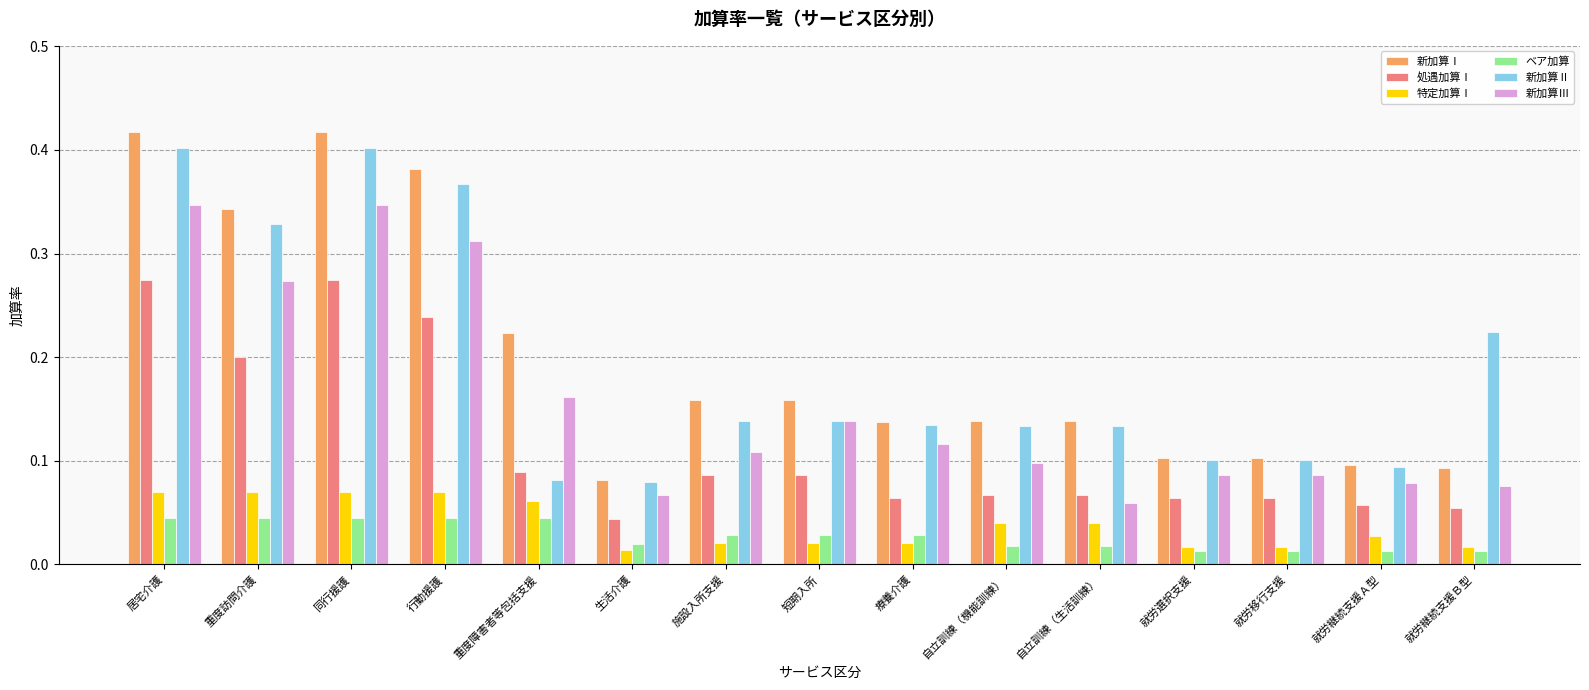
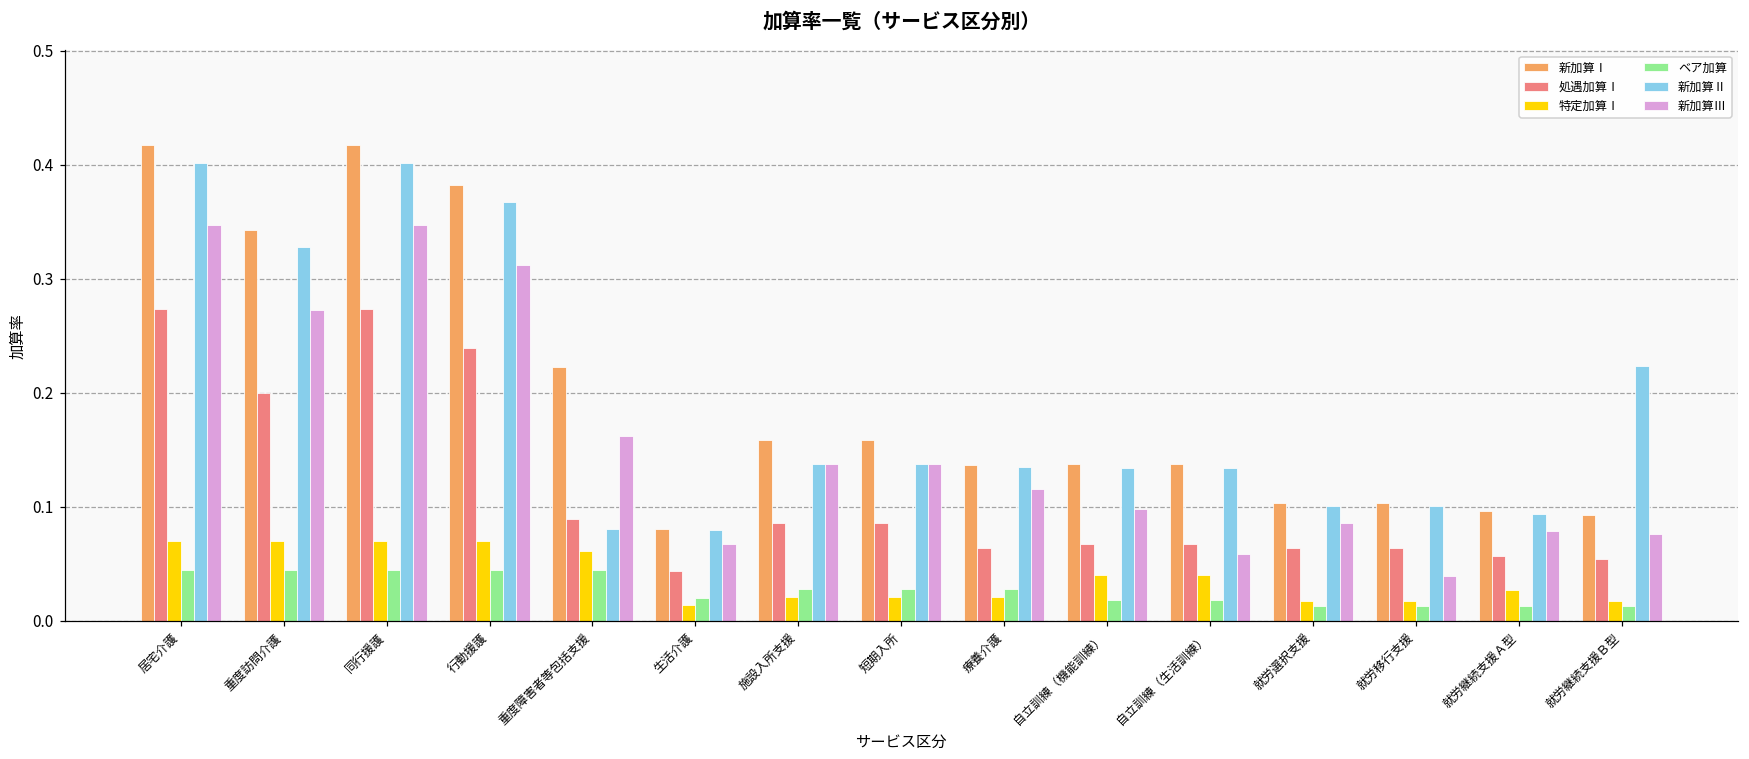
  {
    "特定加算Ⅰ": {
      "居宅介護": 0.070,
      "重度訪問介護": 0.070,
      "同行援護": 0.070,
      "行動援護": 0.070,
      "重度障害者等包括支援": 0.061,
      "生活介護": 0.014,
      "施設入所支援": 0.021,
      "短期入所": 0.021,
      "療養介護": 0.021,
      "自立訓練（機能訓練）": 0.040,
      "自立訓練（生活訓練）": 0.040,
      "就労選択支援": 0.017,
      "就労移行支援": 0.017,
      "就労継続支援Ａ型": 0.027,
      "就労継続支援Ｂ型": 0.017
    },
    "ベア加算": {
      "居宅介護": 0.045,
      "重度訪問介護": 0.045,
      "同行援護": 0.045,
      "行動援護": 0.045,
      "重度障害者等包括支援": 0.045,
      "生活介護": 0.020,
      "施設入所支援": 0.028,
      "短期入所": 0.028,
      "療養介護": 0.028,
      "自立訓練（機能訓練）": 0.018,
      "自立訓練（生活訓練）": 0.018,
      "就労選択支援": 0.013,
      "就労移行支援": 0.013,
      "就労継続支援Ａ型": 0.013,
      "就労継続支援Ｂ型": 0.013
    },
    "新加算Ⅱ": {
      "居宅介護": 0.402,
      "重度訪問介護": 0.328,
      "同行援護": 0.402,
      "行動援護": 0.367,
      "重度障害者等包括支援": 0.081,
      "生活介護": 0.080,
      "施設入所支援": 0.138,
      "短期入所": 0.138,
      "療養介護": 0.135,
      "自立訓練（機能訓練）": 0.134,
      "自立訓練（生活訓練）": 0.134,
      "就労選択支援": 0.101,
      "就労移行支援": 0.101,
      "就労継続支援Ａ型": 0.094,
      "就労継続支援Ｂ型": 0.224
    },
    "新加算Ⅲ": {
      "居宅介護": 0.347,
      "重度訪問介護": 0.273,
      "同行援護": 0.347,
      "行動援護": 0.312,
      "重度障害者等包括支援": 0.162,
      "生活介護": 0.067,
-     "施設入所支援": 0.108,
+     "施設入所支援": 0.138,
      "短期入所": 0.138,
      "療養介護": 0.116,
      "自立訓練（機能訓練）": 0.098,
      "自立訓練（生活訓練）": 0.059,
      "就労選択支援": 0.086,
-     "就労移行支援": 0.086,
+     "就労移行支援": 0.039,
      "就労継続支援Ａ型": 0.079,
      "就労継続支援Ｂ型": 0.076
    }
  }
